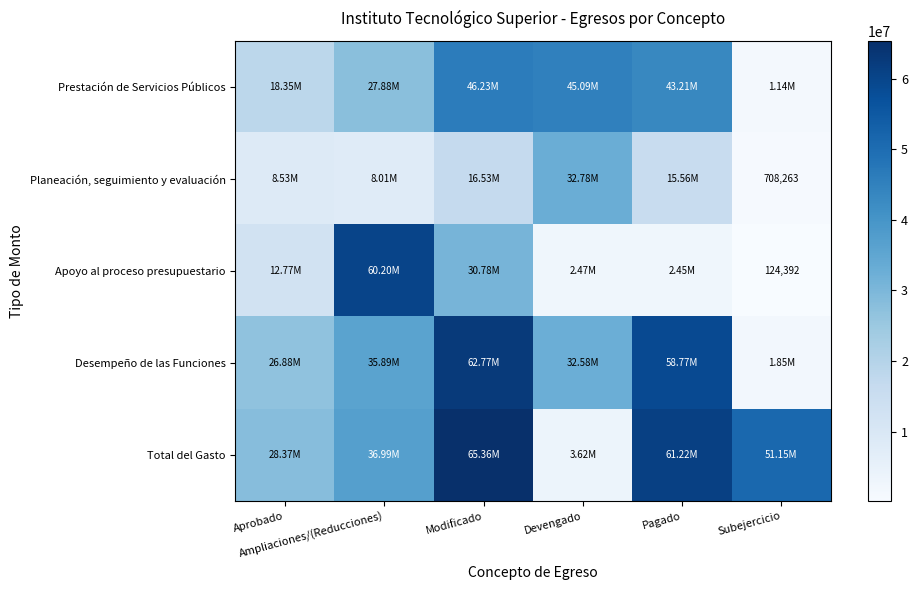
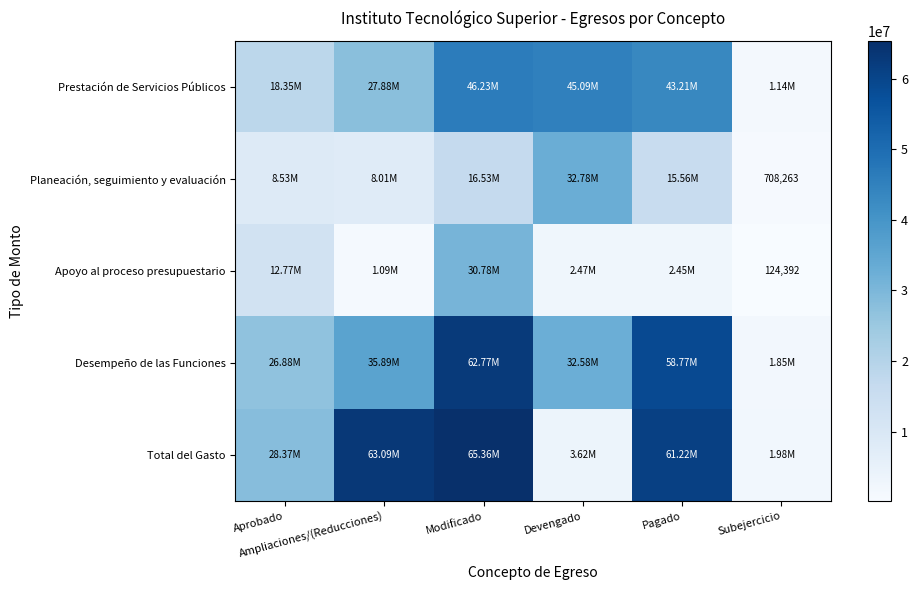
  {
    "Prestación de Servicios Públicos": {
      "Aprobado": "18.35M",
      "Ampliaciones/(Reducciones)": "27.88M",
      "Modificado": "46.23M",
      "Devengado": "45.09M",
      "Pagado": "43.21M",
      "Subejercicio": "1.14M"
    },
    "Planeación, seguimiento y evaluación": {
      "Aprobado": "8.53M",
      "Ampliaciones/(Reducciones)": "8.01M",
      "Modificado": "16.53M",
      "Devengado": "32.78M",
      "Pagado": "15.56M",
      "Subejercicio": "708,263"
    },
    "Apoyo al proceso presupuestario": {
      "Aprobado": "12.77M",
-     "Ampliaciones/(Reducciones)": "60.20M",
+     "Ampliaciones/(Reducciones)": "1.09M",
      "Modificado": "30.78M",
      "Devengado": "2.47M",
      "Pagado": "2.45M",
      "Subejercicio": "124,392"
    },
    "Desempeño de las Funciones": {
      "Aprobado": "26.88M",
      "Ampliaciones/(Reducciones)": "35.89M",
      "Modificado": "62.77M",
      "Devengado": "32.58M",
      "Pagado": "58.77M",
      "Subejercicio": "1.85M"
    },
    "Total del Gasto": {
      "Aprobado": "28.37M",
-     "Ampliaciones/(Reducciones)": "36.99M",
+     "Ampliaciones/(Reducciones)": "63.09M",
      "Modificado": "65.36M",
      "Devengado": "3.62M",
      "Pagado": "61.22M",
-     "Subejercicio": "51.15M"
+     "Subejercicio": "1.98M"
    }
  }
